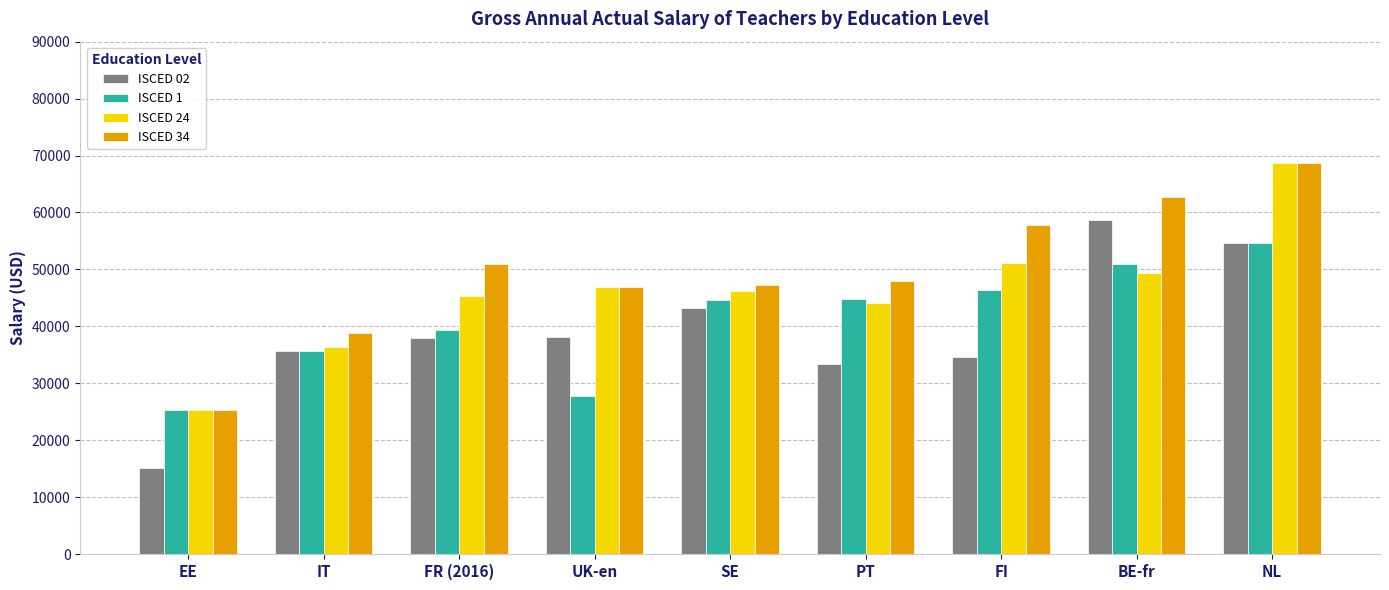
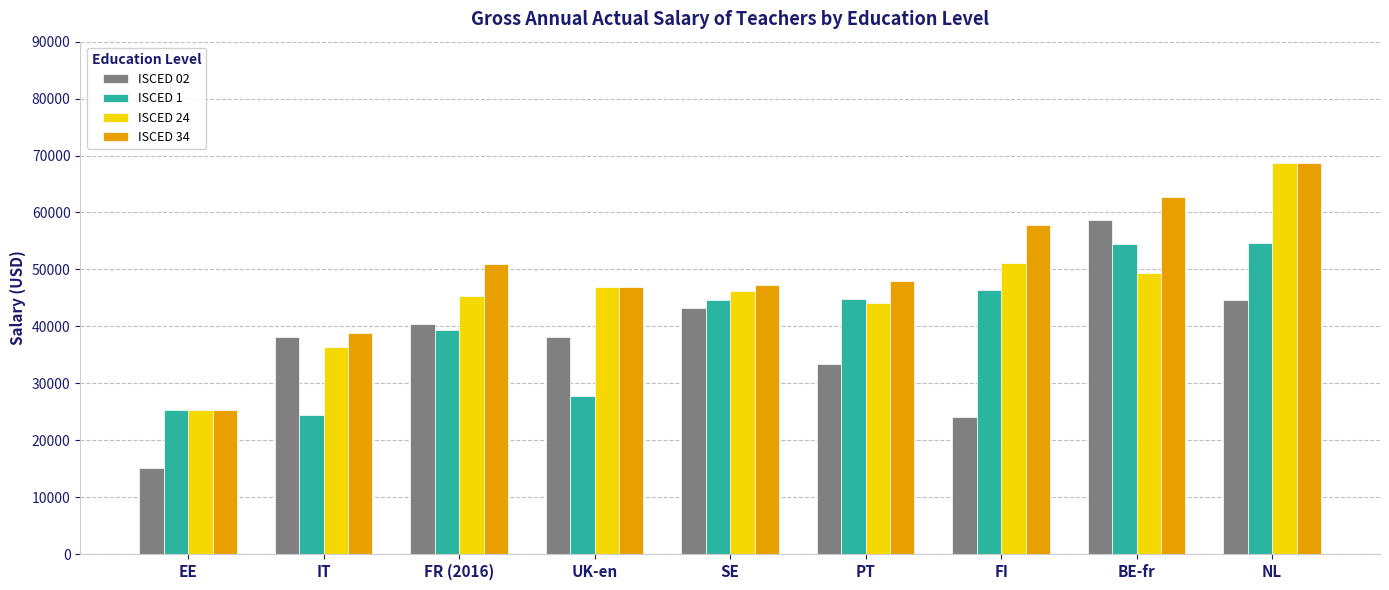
  {
    "ISCED 02": {
      "EE": 15000,
-     "IT": 36000,
-     "FR (2016)": 38000,
+     "IT": 38000,
+     "FR (2016)": 40000,
      "UK-en": 38000,
      "SE": 43000,
      "PT": 33000,
-     "FI": 35000,
+     "FI": 24000,
      "BE-fr": 59000,
-     "NL": 55000
+     "NL": 45000
    },
    "ISCED 1": {
      "EE": 25000,
-     "IT": 36000,
+     "IT": 24000,
      "FR (2016)": 39000,
      "UK-en": 28000,
      "SE": 45000,
      "PT": 45000,
      "FI": 46000,
-     "BE-fr": 51000,
+     "BE-fr": 54000,
      "NL": 55000
    }
  }
